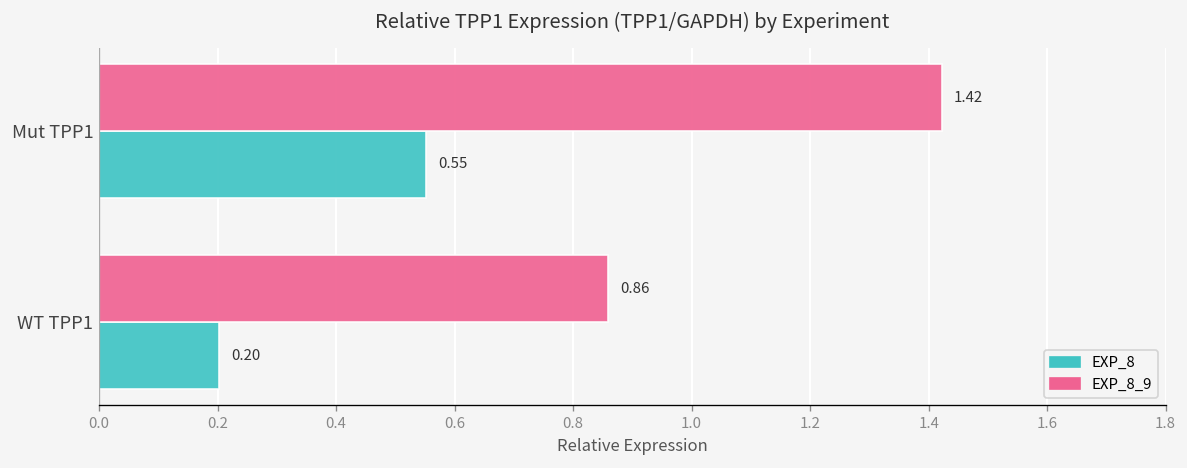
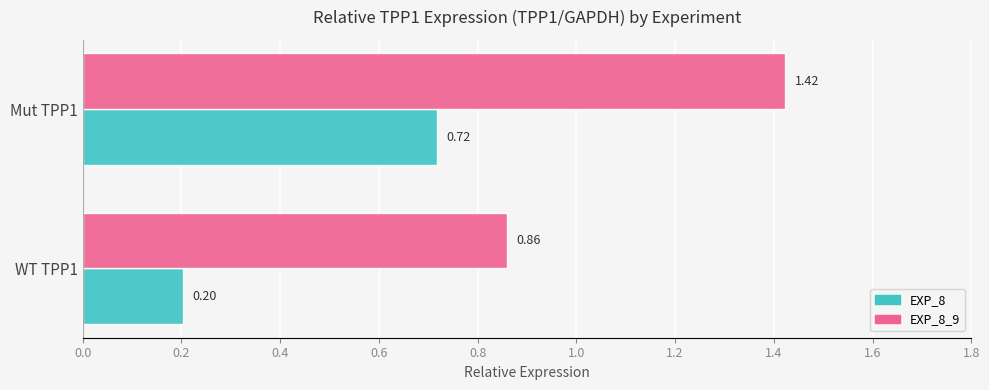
  {
    "EXP_8": {
-     "Mut TPP1": 0.55,
+     "Mut TPP1": 0.72,
      "WT TPP1": 0.20
    },
    "EXP_8_9": {
      "Mut TPP1": 1.42,
      "WT TPP1": 0.86
    }
  }
